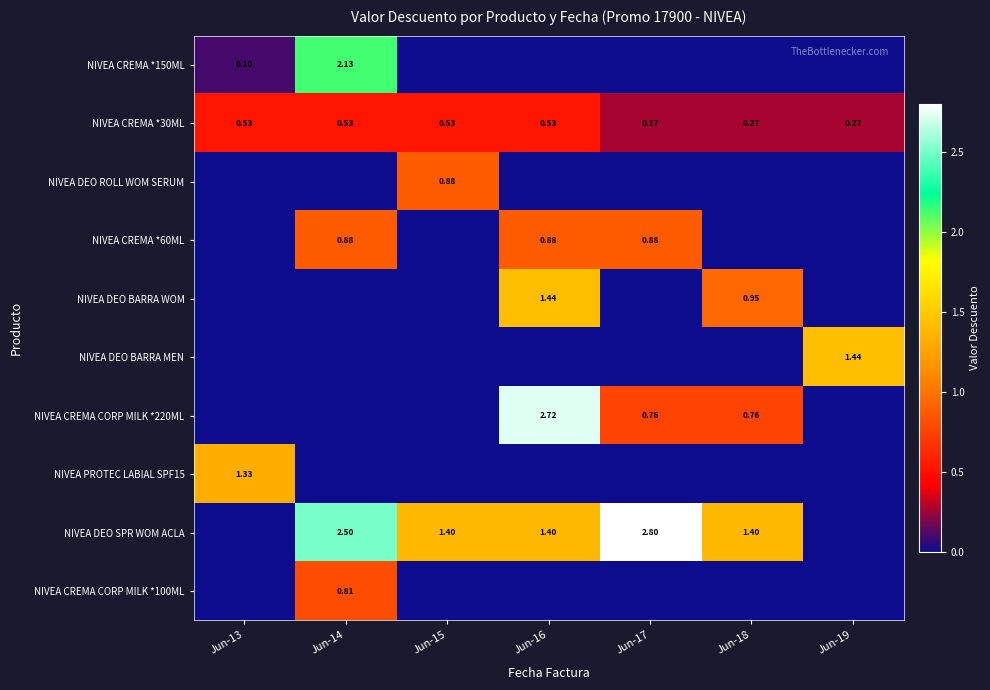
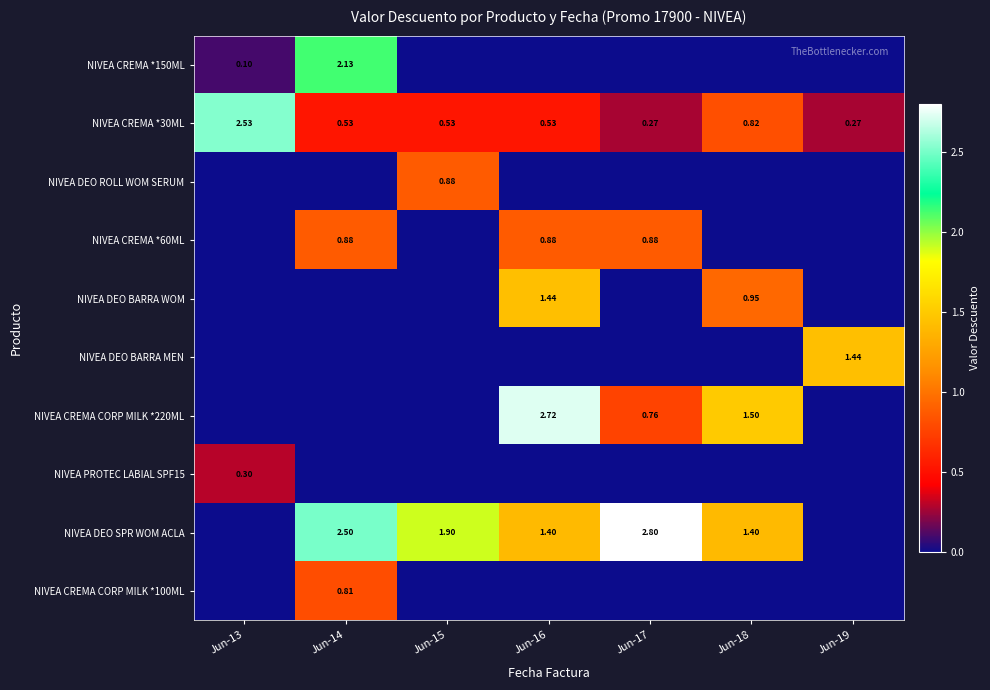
  {
    "NIVEA CREMA *150ML": {
      "Jun-13": 0.10,
      "Jun-14": 2.13
    },
    "NIVEA CREMA *30ML": {
-     "Jun-13": 0.53,
+     "Jun-13": 2.53,
      "Jun-14": 0.53,
      "Jun-15": 0.53,
      "Jun-16": 0.53,
      "Jun-17": 0.27,
-     "Jun-18": 0.27,
+     "Jun-18": 0.82,
      "Jun-19": 0.27
    },
    "NIVEA DEO ROLL WOM SERUM": {
      "Jun-15": 0.88
    },
    "NIVEA CREMA *60ML": {
      "Jun-14": 0.88,
      "Jun-16": 0.88,
      "Jun-17": 0.88
    },
    "NIVEA DEO BARRA WOM": {
      "Jun-16": 1.44,
      "Jun-18": 0.95
    },
    "NIVEA DEO BARRA MEN": {
      "Jun-19": 1.44
    },
    "NIVEA CREMA CORP MILK *220ML": {
      "Jun-16": 2.72,
      "Jun-17": 0.76,
-     "Jun-18": 0.76
+     "Jun-18": 1.50
    },
    "NIVEA PROTEC LABIAL SPF15": {
-     "Jun-13": 1.33
+     "Jun-13": 0.30
    },
    "NIVEA DEO SPR WOM ACLA": {
      "Jun-14": 2.50,
-     "Jun-15": 1.40,
+     "Jun-15": 1.90,
      "Jun-16": 1.40,
      "Jun-17": 2.80,
      "Jun-18": 1.40
    },
    "NIVEA CREMA CORP MILK *100ML": {
      "Jun-14": 0.81
    }
  }
